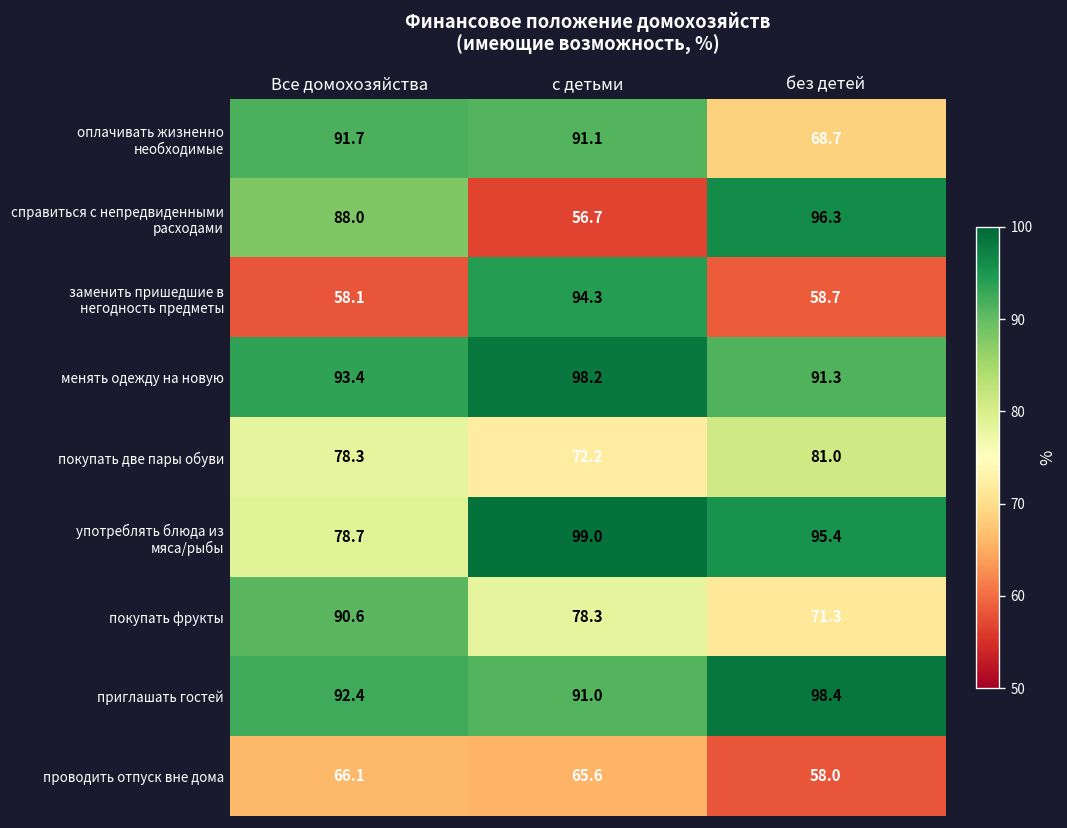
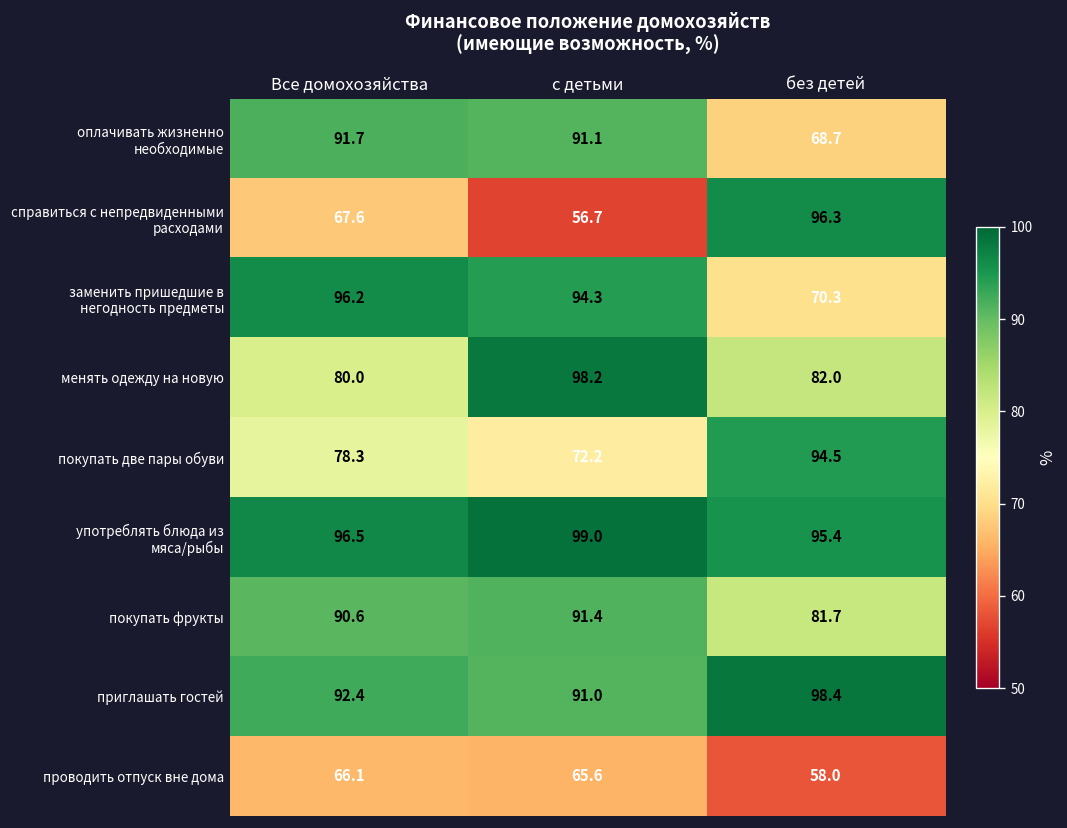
  {
    "оплачивать жизненно необходимые": {
      "Все домохозяйства": 91.7,
      "с детьми": 91.1,
      "без детей": 68.7
    },
    "справиться с непредвиденными расходами": {
-     "Все домохозяйства": 88.0,
+     "Все домохозяйства": 67.6,
      "с детьми": 56.7,
      "без детей": 96.3
    },
    "заменить пришедшие в негодность предметы": {
-     "Все домохозяйства": 58.1,
+     "Все домохозяйства": 96.2,
      "с детьми": 94.3,
-     "без детей": 58.7
+     "без детей": 70.3
    },
    "менять одежду на новую": {
-     "Все домохозяйства": 93.4,
+     "Все домохозяйства": 80.0,
      "с детьми": 98.2,
-     "без детей": 91.3
+     "без детей": 82.0
    },
    "покупать две пары обуви": {
      "Все домохозяйства": 78.3,
      "с детьми": 72.2,
-     "без детей": 81.0
+     "без детей": 94.5
    },
    "употреблять блюда из мяса/рыбы": {
-     "Все домохозяйства": 78.7,
+     "Все домохозяйства": 96.5,
      "с детьми": 99.0,
      "без детей": 95.4
    },
    "покупать фрукты": {
      "Все домохозяйства": 90.6,
-     "с детьми": 78.3,
-     "без детей": 71.3
+     "с детьми": 91.4,
+     "без детей": 81.7
    },
    "приглашать гостей": {
      "Все домохозяйства": 92.4,
      "с детьми": 91.0,
      "без детей": 98.4
    },
    "проводить отпуск вне дома": {
      "Все домохозяйства": 66.1,
      "с детьми": 65.6,
      "без детей": 58.0
    }
  }
